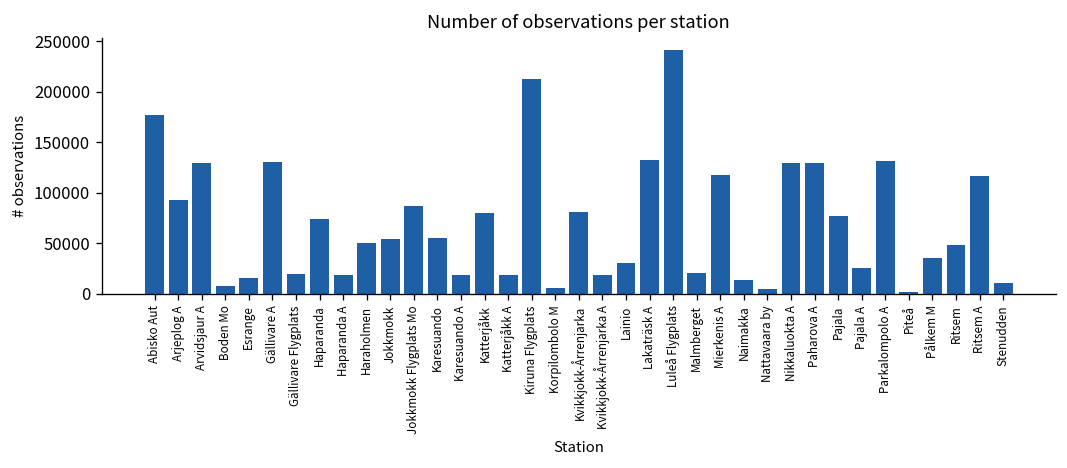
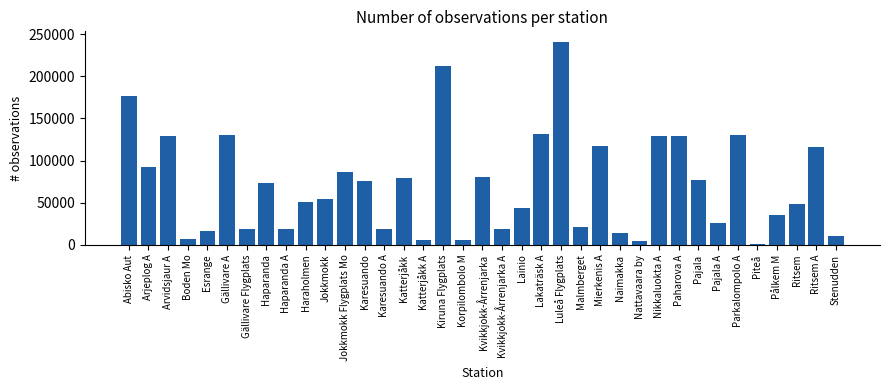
  {
    "Abisko Aut": 180000,
    "Arjeplog A": 90000,
    "Arvidsjaur A": 130000,
    "Boden Mo": 10000,
    "Esrange": 20000,
    "Gällivare A": 130000,
    "Gällivare Flygplats": 20000,
    "Haparanda": 70000,
    "Haparanda A": 20000,
    "Haraholmen": 50000,
    "Jokkmokk": 50000,
    "Jokkmokk Flygplats Mo": 90000,
-   "Karesuando": 60000,
+   "Karesuando": 80000,
    "Karesuando A": 20000,
    "Katterjåkk": 80000,
-   "Katterjåkk A": 20000,
+   "Katterjåkk A": 10000,
    "Kiruna Flygplats": 210000,
    "Korpilombolo M": 10000,
    "Kvikkjokk-Årrenjarka": 80000,
    "Kvikkjokk-Årrenjarka A": 20000,
-   "Lainio": 30000,
+   "Lainio": 40000,
    "Lakaträsk A": 130000,
    "Luleå Flygplats": 240000,
    "Malmberget": 20000,
    "Mierkenis A": 120000,
    "Naimakka": 10000,
    "Nattavaara by": 0,
    "Nikkaluokta A": 130000,
    "Paharova A": 130000,
    "Pajala": 80000,
    "Pajala A": 30000,
    "Parkalompolo A": 130000,
    "Pålkem M": 40000,
    "Ritsem": 50000,
    "Ritsem A": 120000,
    "Stenudden": 10000
  }
